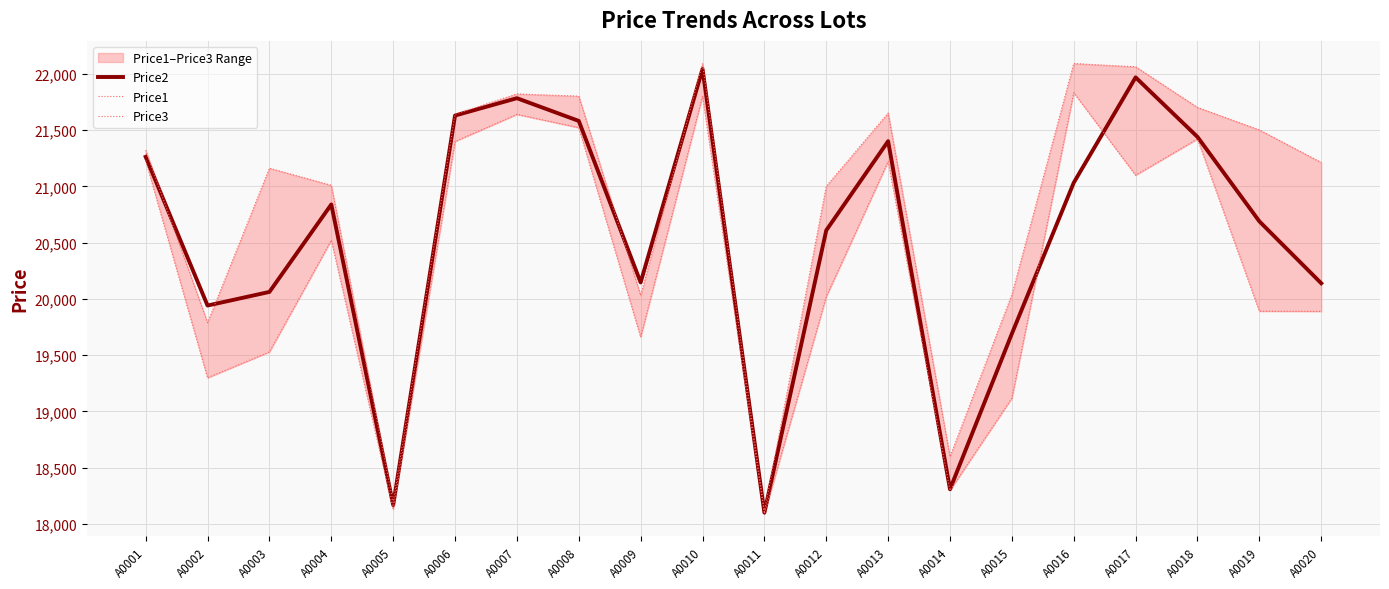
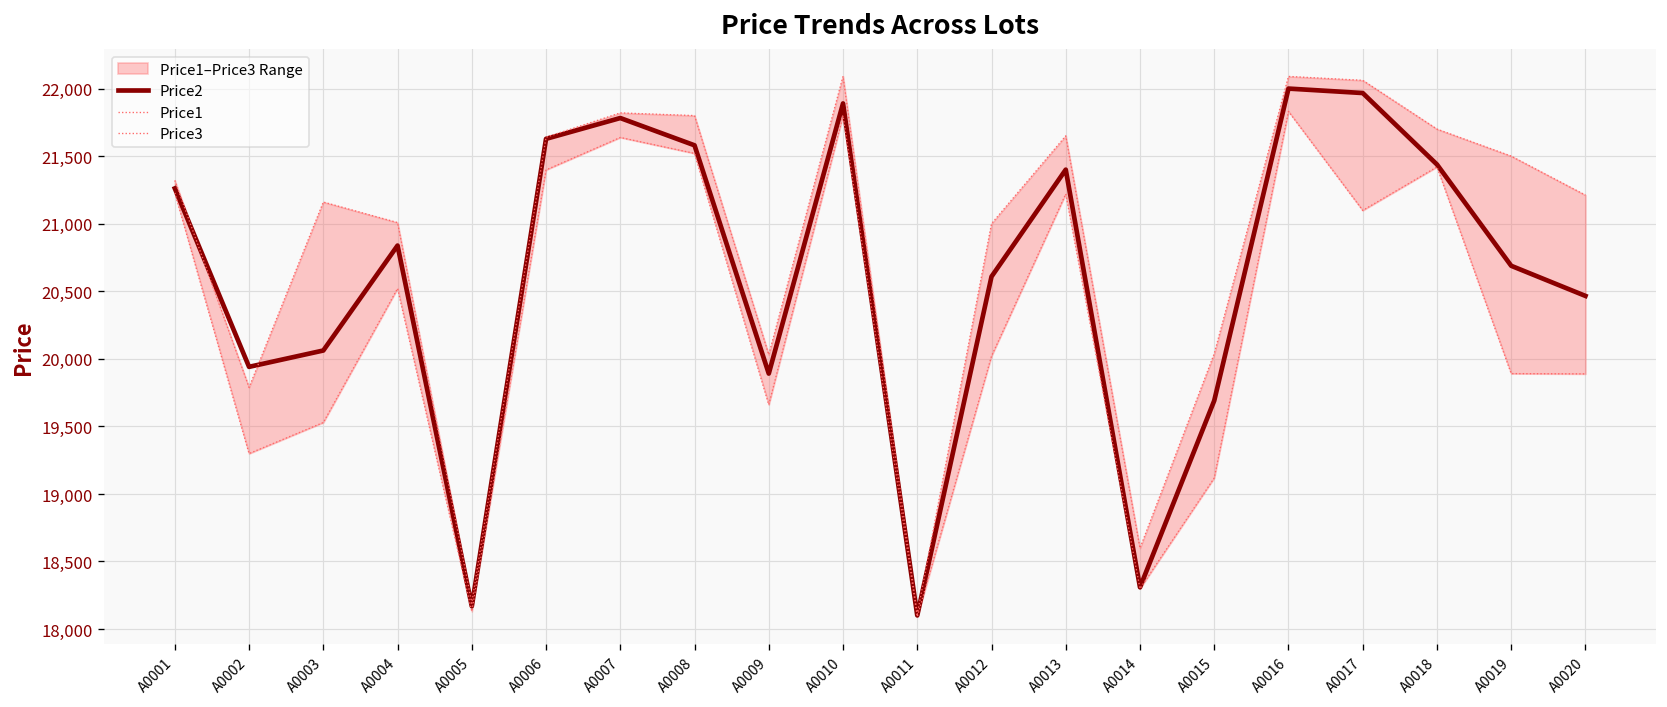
  {
    "Price2": {
      "A0001": "21,260",
      "A0002": "19,940",
      "A0003": "20,060",
      "A0004": "20,840",
      "A0007": "21,780",
      "A0008": "21,580",
-     "A0009": "20,150",
-     "A0010": "22,040",
+     "A0009": "19,890",
+     "A0010": "21,890",
      "A0012": "20,610",
      "A0013": "21,400",
      "A0015": "19,690",
-     "A0016": "21,030",
+     "A0016": "22,000",
      "A0017": "21,970",
      "A0019": "20,690",
-     "A0020": "20,140"
+     "A0020": "20,470"
    }
  }
